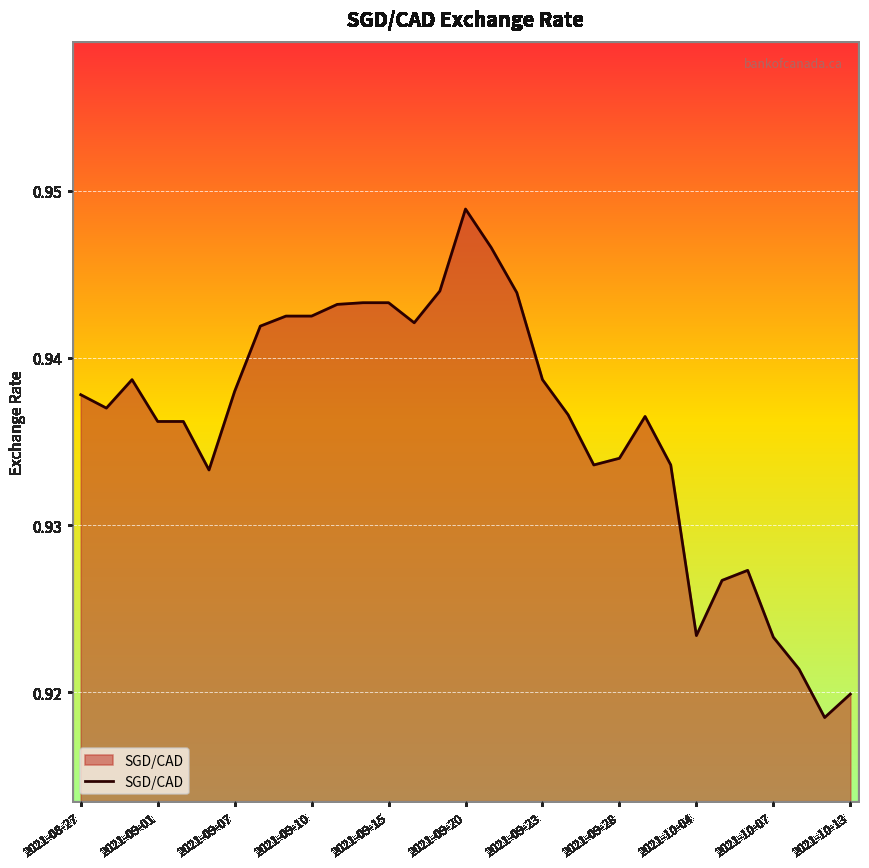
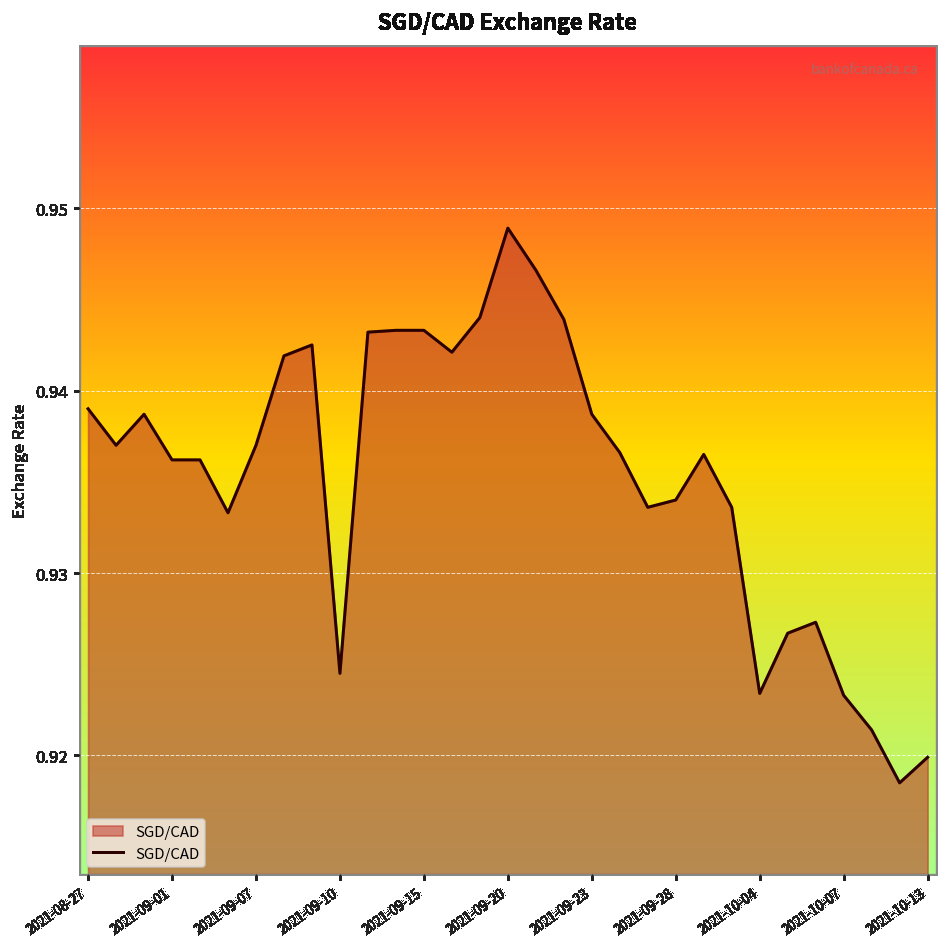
  {
-   "2021-08-27": 0.9378,
+   "2021-08-27": 0.9390,
    "2021-09-01": 0.9362,
-   "2021-09-07": 0.938,
-   "2021-09-10": 0.9425,
+   "2021-09-07": 0.937,
+   "2021-09-10": 0.9245,
    "2021-09-15": 0.9433,
    "2021-09-20": 0.9489,
    "2021-09-23": 0.9387,
    "2021-09-28": 0.9340,
    "2021-10-04": 0.9234,
    "2021-10-07": 0.9233,
    "2021-10-13": 0.9199
  }
